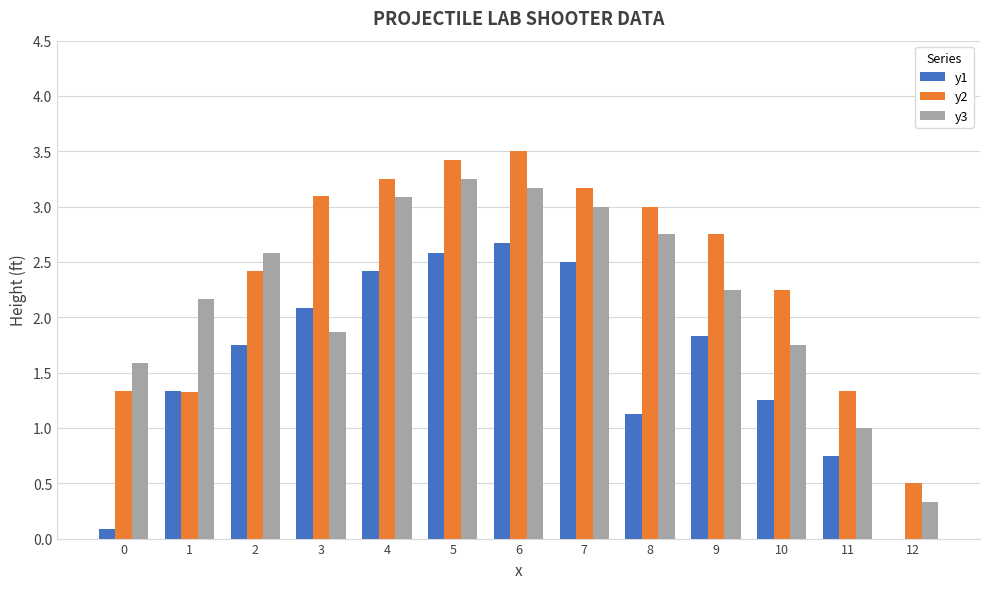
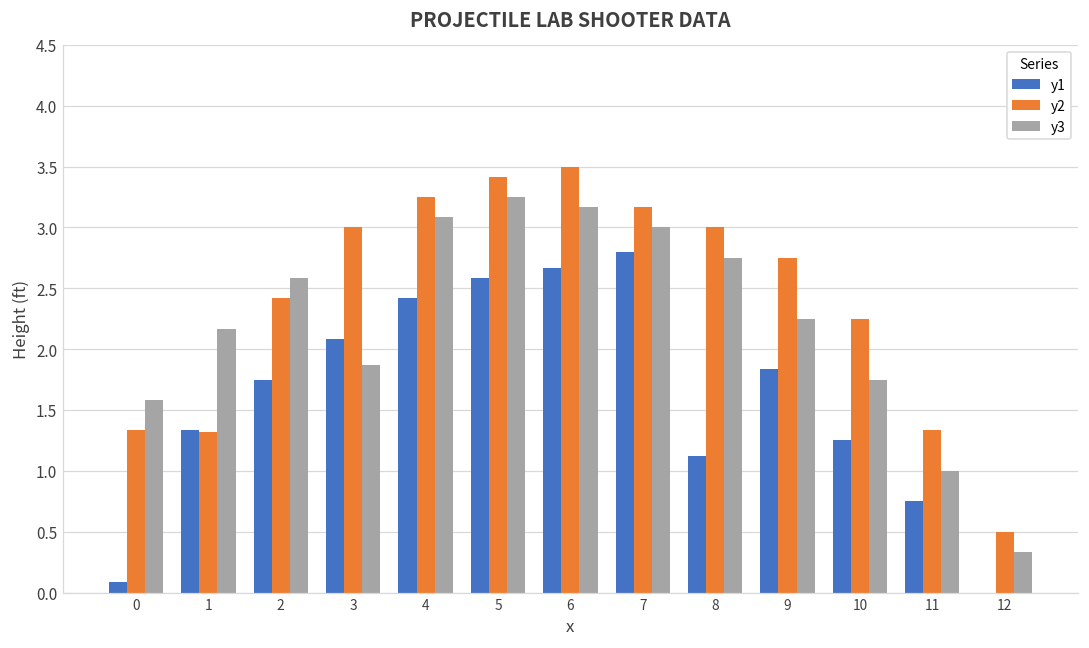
  {
    "y1": {
      "0": 0.1,
      "1": 1.33,
      "2": 1.75,
      "3": 2.1,
      "4": 2.4,
      "5": 2.6,
      "6": 2.67,
-     "7": 2.5,
+     "7": 2.8,
      "8": 1.12,
      "9": 1.83,
      "10": 1.25,
      "11": 0.75,
      "12": 0.0
    },
    "y2": {
      "0": 1.33,
      "1": 1.32,
      "2": 2.4,
-     "3": 3.1,
+     "3": 3.0,
      "4": 3.25,
      "5": 3.4,
      "6": 3.5,
      "7": 3.17,
      "8": 3.0,
      "9": 2.75,
      "10": 2.25,
      "11": 1.33,
      "12": 0.5
    },
    "y3": {
      "0": 1.6,
      "1": 2.17,
      "2": 2.6,
      "3": 1.87,
      "4": 3.1,
      "5": 3.25,
      "6": 3.17,
      "7": 3.0,
      "8": 2.75,
      "9": 2.25,
      "10": 1.75,
      "11": 1.0,
      "12": 0.33
    }
  }
